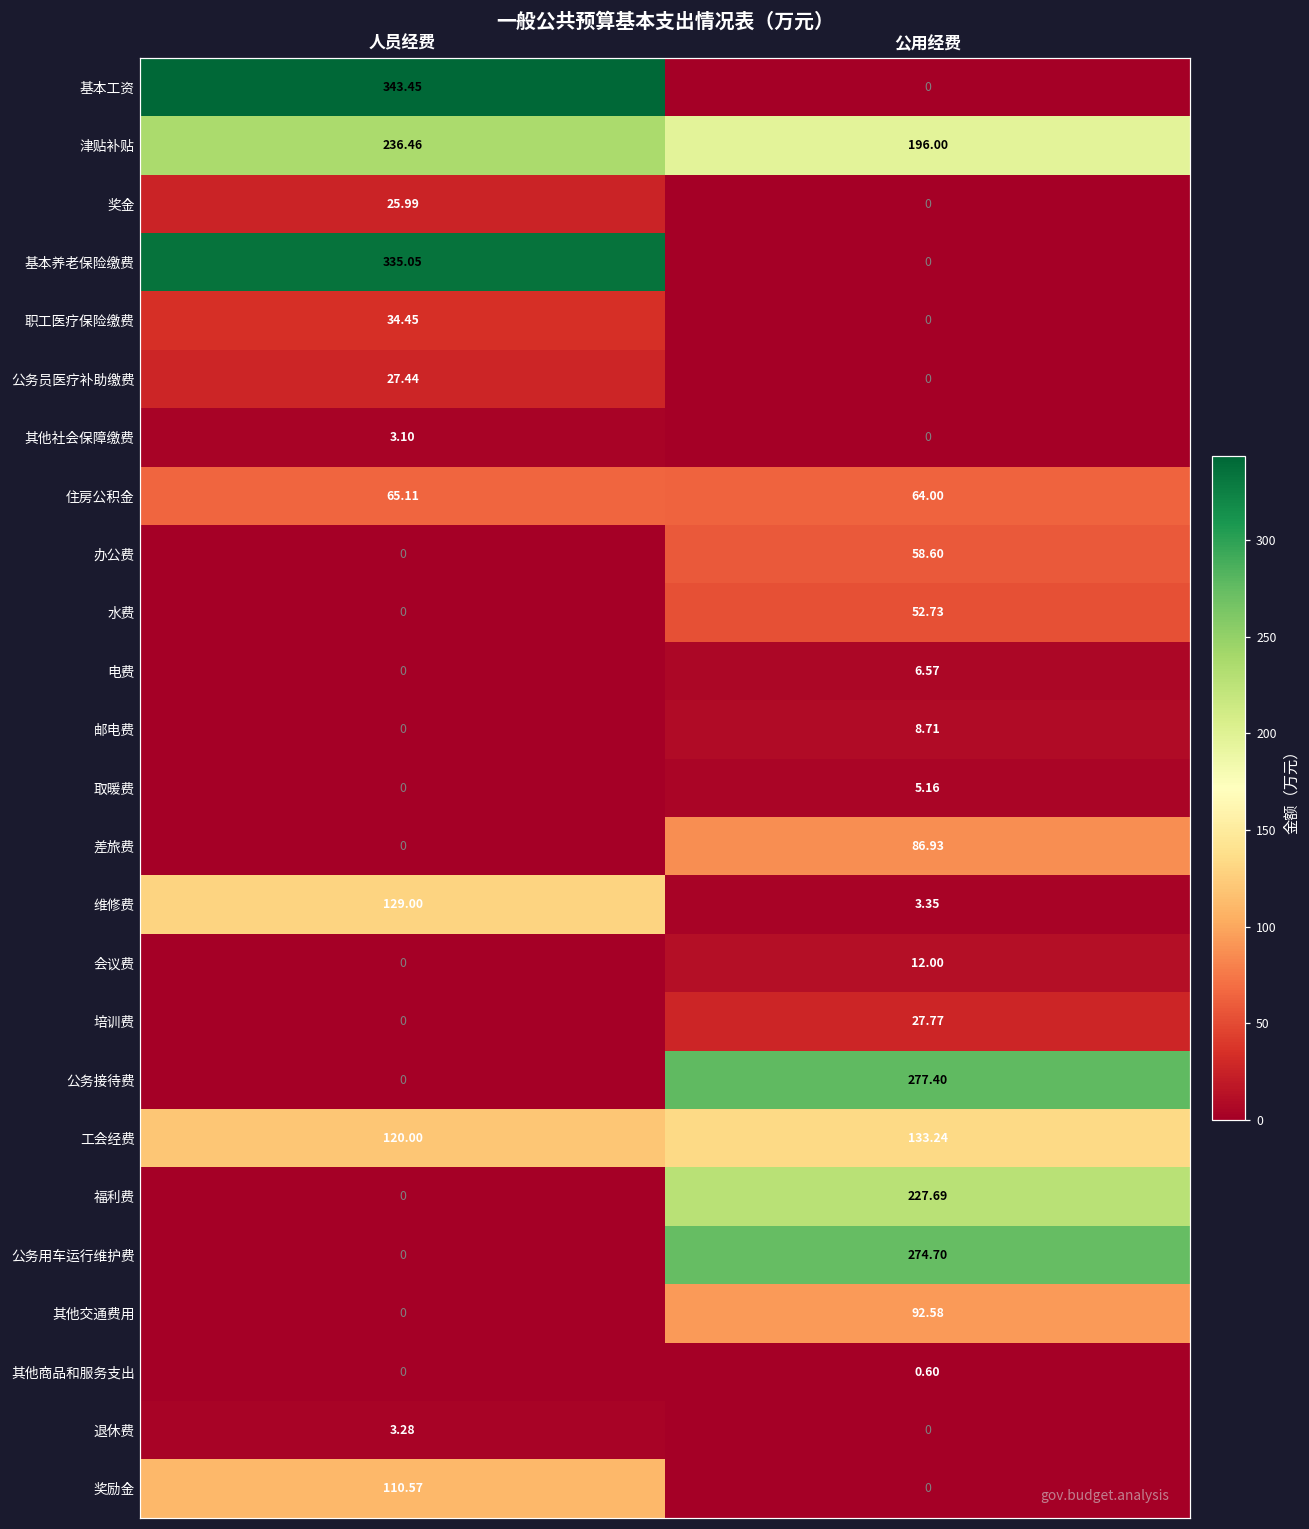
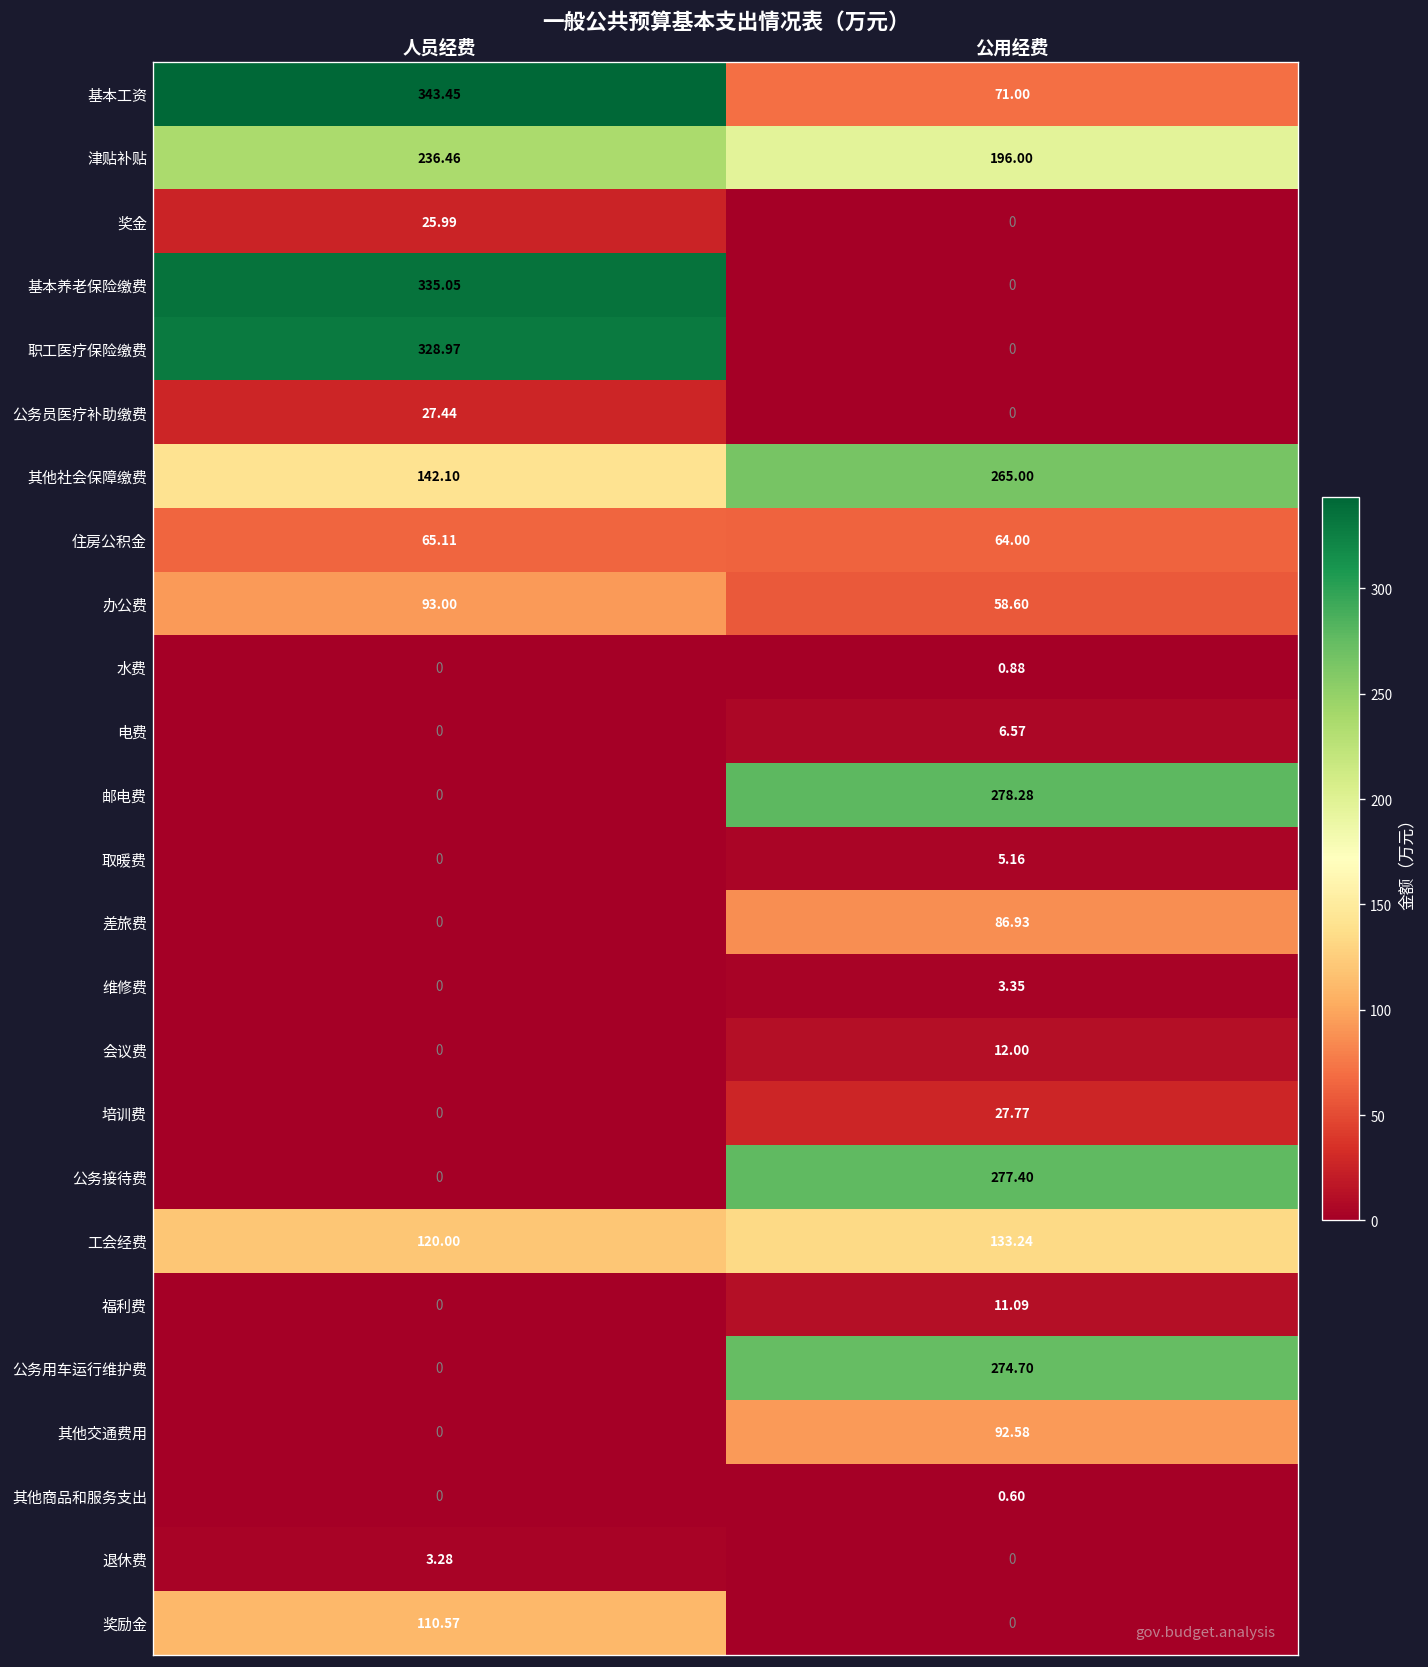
  {
    "基本工资": {
      "人员经费": 343.45,
-     "公用经费": 0
+     "公用经费": 71.00
    },
    "津贴补贴": {
      "人员经费": 236.46,
      "公用经费": 196.00
    },
    "奖金": {
      "人员经费": 25.99,
      "公用经费": 0
    },
    "基本养老保险缴费": {
      "人员经费": 335.05,
      "公用经费": 0
    },
    "职工医疗保险缴费": {
-     "人员经费": 34.45,
+     "人员经费": 328.97,
      "公用经费": 0
    },
    "公务员医疗补助缴费": {
      "人员经费": 27.44,
      "公用经费": 0
    },
    "其他社会保障缴费": {
-     "人员经费": 3.10,
-     "公用经费": 0
+     "人员经费": 142.10,
+     "公用经费": 265.00
    },
    "住房公积金": {
      "人员经费": 65.11,
      "公用经费": 64.00
    },
    "办公费": {
-     "人员经费": 0,
+     "人员经费": 93.00,
      "公用经费": 58.60
    },
    "水费": {
      "人员经费": 0,
-     "公用经费": 52.73
+     "公用经费": 0.88
    },
    "电费": {
      "人员经费": 0,
      "公用经费": 6.57
    },
    "邮电费": {
      "人员经费": 0,
-     "公用经费": 8.71
+     "公用经费": 278.28
    },
    "取暖费": {
      "人员经费": 0,
      "公用经费": 5.16
    },
    "差旅费": {
      "人员经费": 0,
      "公用经费": 86.93
    },
    "维修费": {
-     "人员经费": 129.00,
+     "人员经费": 0,
      "公用经费": 3.35
    },
    "会议费": {
      "人员经费": 0,
      "公用经费": 12.00
    },
    "培训费": {
      "人员经费": 0,
      "公用经费": 27.77
    },
    "公务接待费": {
      "人员经费": 0,
      "公用经费": 277.40
    },
    "工会经费": {
      "人员经费": 120.00,
      "公用经费": 133.24
    },
    "福利费": {
      "人员经费": 0,
-     "公用经费": 227.69
+     "公用经费": 11.09
    },
    "公务用车运行维护费": {
      "人员经费": 0,
      "公用经费": 274.70
    },
    "其他交通费用": {
      "人员经费": 0,
      "公用经费": 92.58
    },
    "其他商品和服务支出": {
      "人员经费": 0,
      "公用经费": 0.60
    },
    "退休费": {
      "人员经费": 3.28,
      "公用经费": 0
    },
    "奖励金": {
      "人员经费": 110.57
    }
  }
